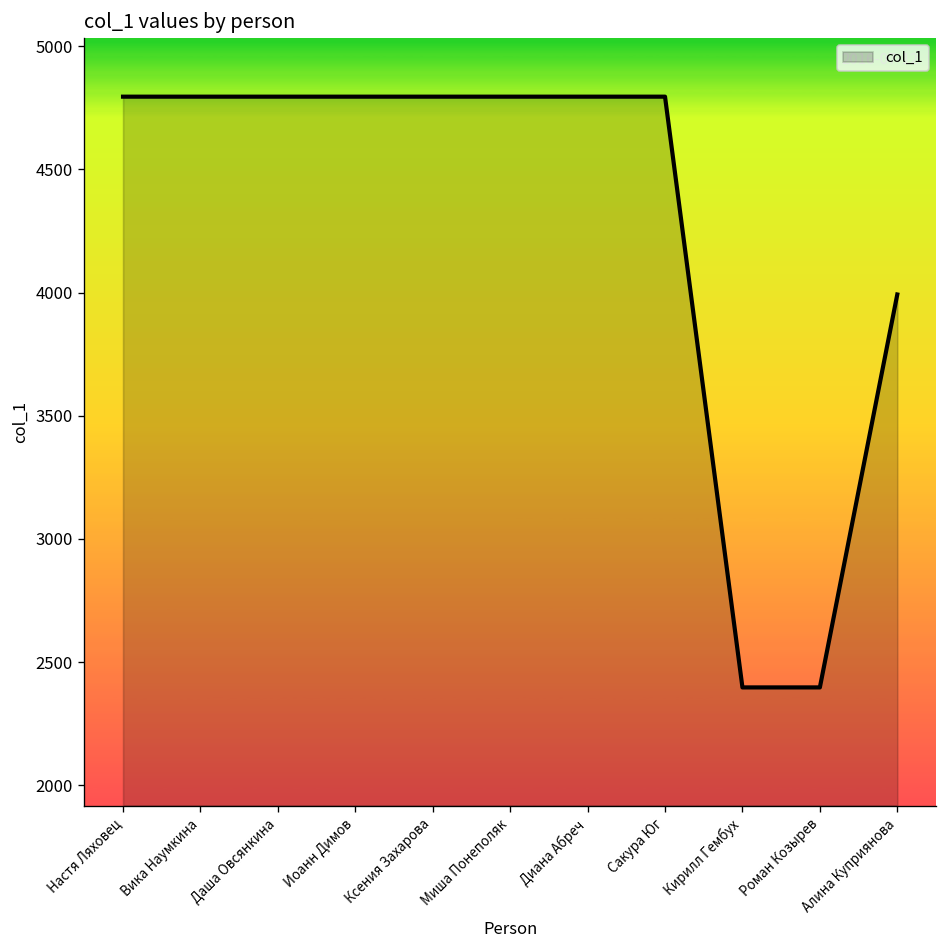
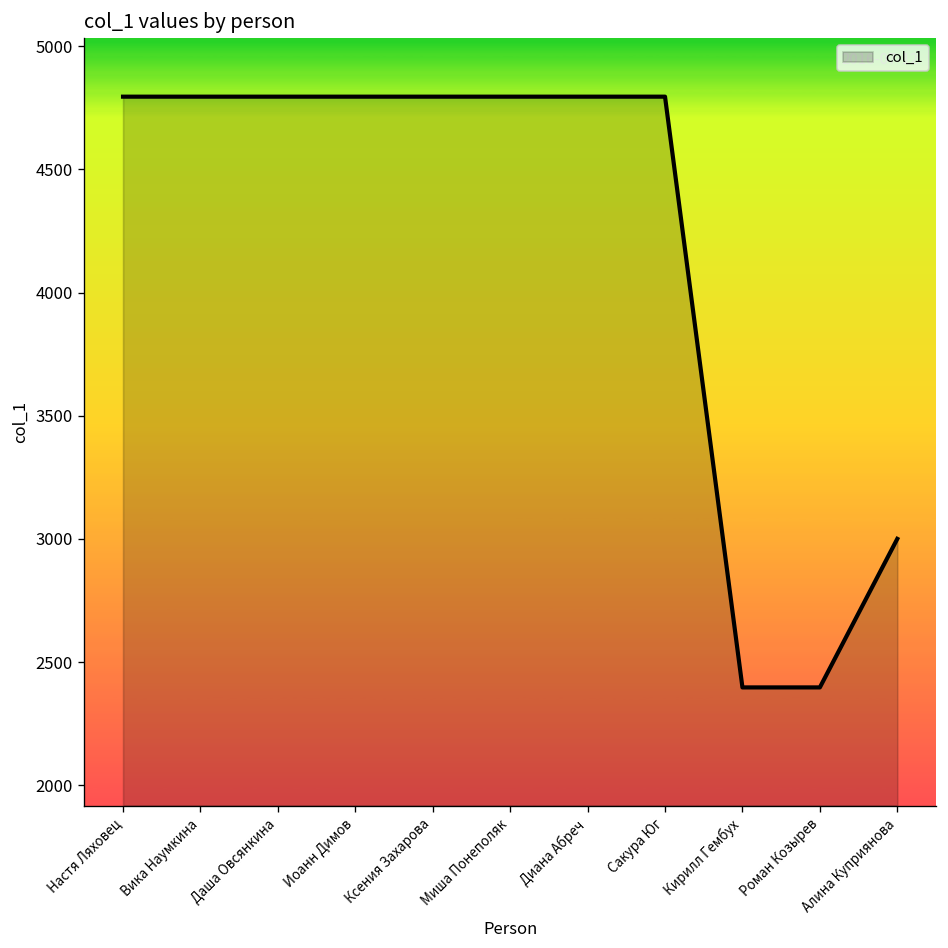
  {
    "Настя Ляховец": 4800,
    "Вика Наумкина": 4800,
    "Даша Овсянкина": 4800,
    "Иоанн Димов": 4800,
    "Ксения Захарова": 4800,
    "Миша Понеполяк": 4800,
    "Диана Абреч": 4800,
    "Сакура Юг": 4800,
    "Кирилл Гембух": 2400,
    "Роман Козырев": 2400,
-   "Алина Куприянова": 3990
+   "Алина Куприянова": 3000
  }
